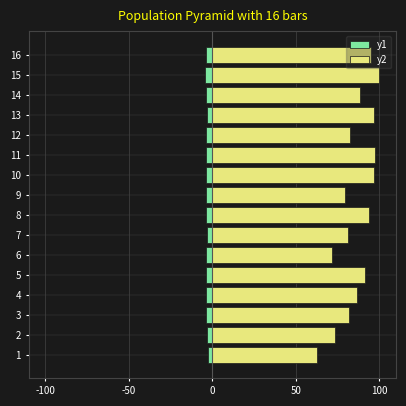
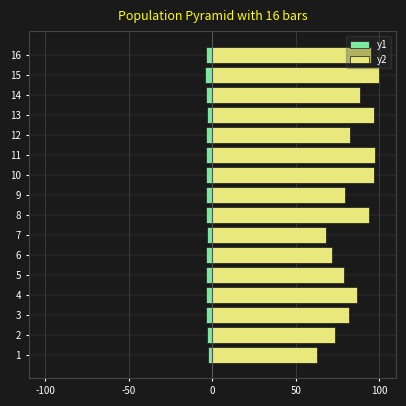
  {
    "y1": {
      "16": -4,
      "15": -4,
      "14": -4,
      "13": -3,
      "12": -4,
      "11": -4,
      "10": -4,
      "9": -4,
      "8": -4,
      "7": -3,
      "6": -4,
      "5": -4,
      "4": -4,
      "3": -4,
      "2": -3,
      "1": -3
    },
    "y2": {
      "15": 100,
      "14": 89,
      "13": 97,
      "12": 83,
      "11": 98,
      "10": 97,
      "9": 79,
      "8": 94,
-     "7": 81,
+     "7": 68,
      "6": 72,
-     "5": 91,
+     "5": 79,
      "4": 86,
      "3": 82,
      "2": 73,
      "1": 63
    }
  }
